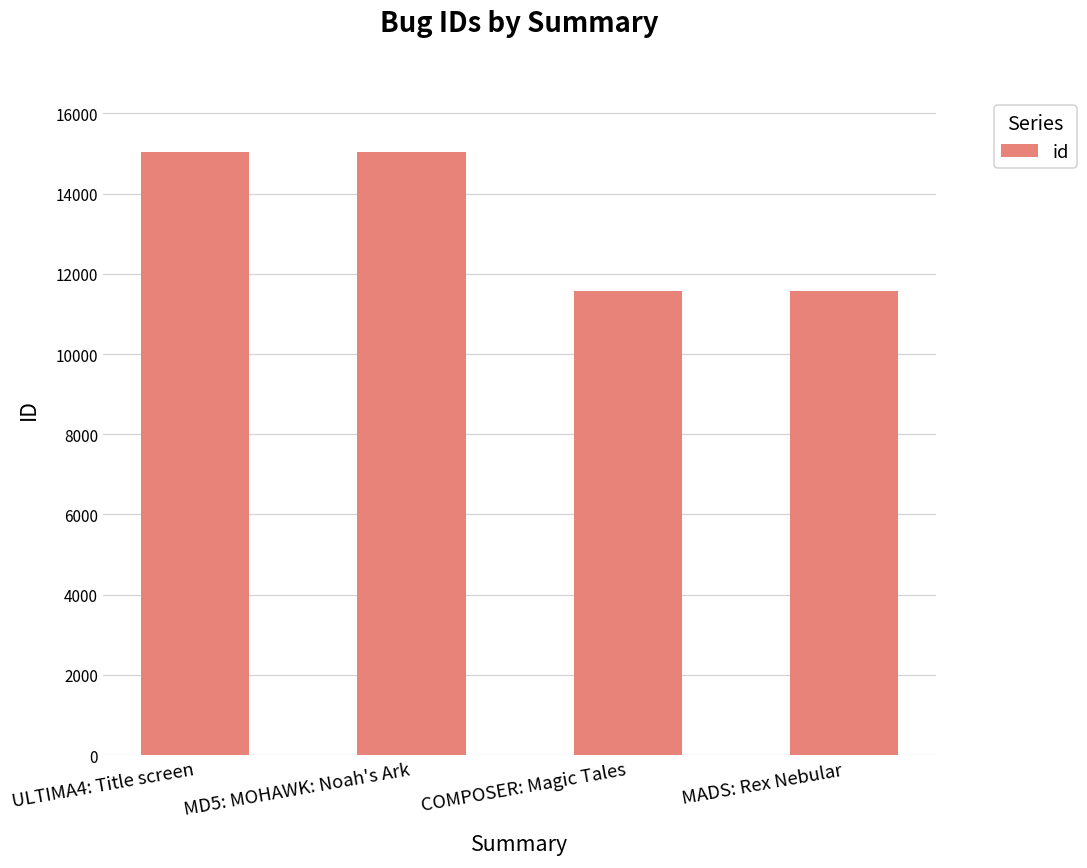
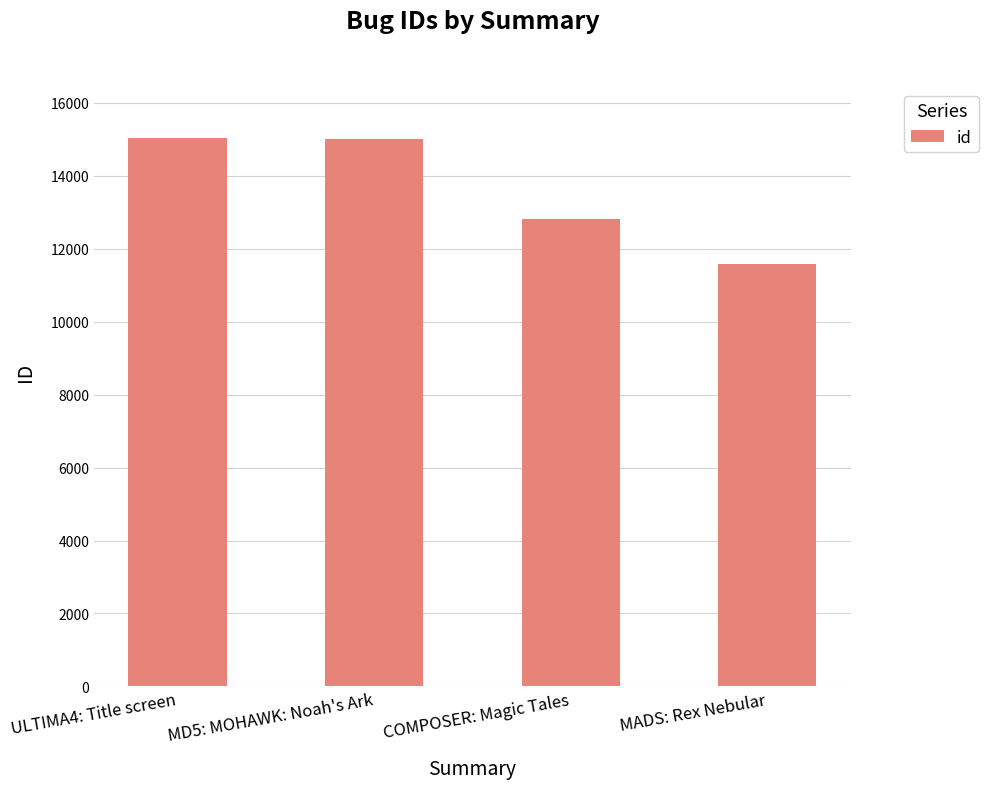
  {
    "ULTIMA4: Title screen": 15000,
    "MD5: MOHAWK: Noah's Ark": 15000,
-   "COMPOSER: Magic Tales": 11600,
+   "COMPOSER: Magic Tales": 12800,
    "MADS: Rex Nebular": 11600
  }
